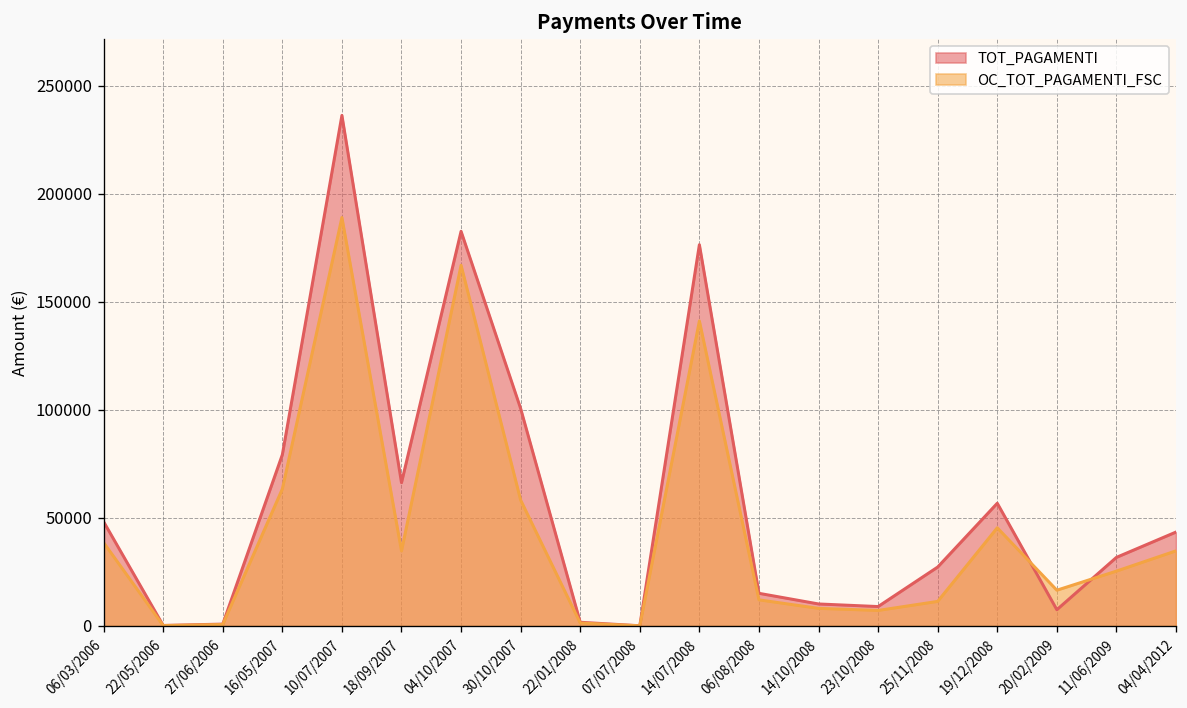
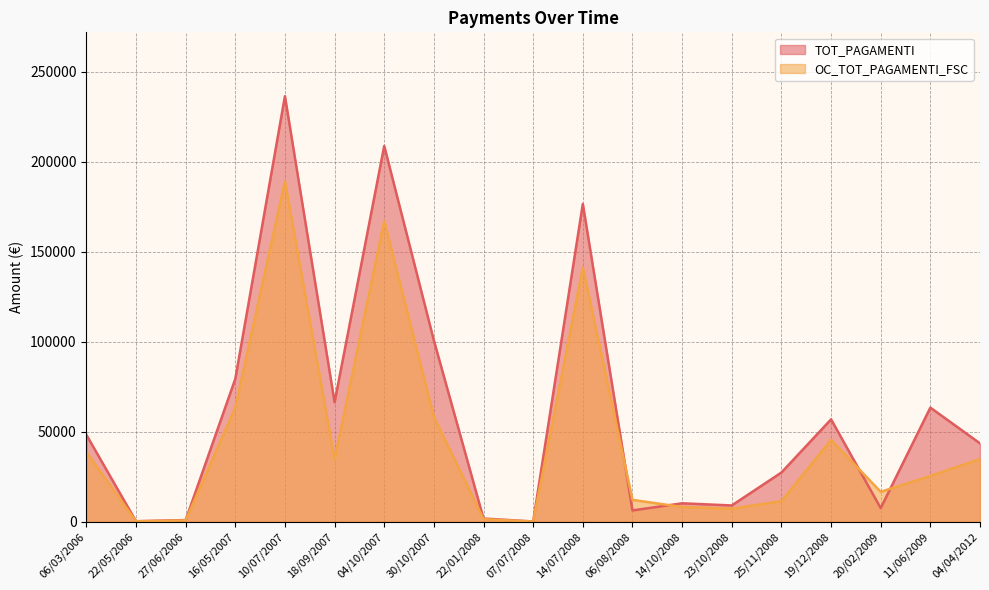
  {
    "TOT_PAGAMENTI": {
      "06/03/2006": 48000,
      "16/05/2007": 79000,
      "10/07/2007": 236000,
      "18/09/2007": 66000,
-     "04/10/2007": 183000,
+     "04/10/2007": 209000,
      "30/10/2007": 101000,
      "14/07/2008": 176000,
-     "06/08/2008": 15000,
+     "06/08/2008": 6000,
      "14/10/2008": 10000,
      "23/10/2008": 9000,
      "25/11/2008": 27000,
      "19/12/2008": 57000,
      "20/02/2009": 8000,
-     "11/06/2009": 32000,
+     "11/06/2009": 63000,
      "04/04/2012": 43000
    },
    "OC_TOT_PAGAMENTI_FSC": {
      "06/03/2006": 39000,
      "16/05/2007": 63000,
      "10/07/2007": 189000,
      "18/09/2007": 35000,
      "04/10/2007": 167000,
      "30/10/2007": 58000,
      "14/07/2008": 141000,
      "06/08/2008": 12000,
      "14/10/2008": 8000,
      "23/10/2008": 7000,
      "25/11/2008": 11000,
      "19/12/2008": 45000,
      "20/02/2009": 17000,
      "11/06/2009": 25000,
      "04/04/2012": 35000
    }
  }
